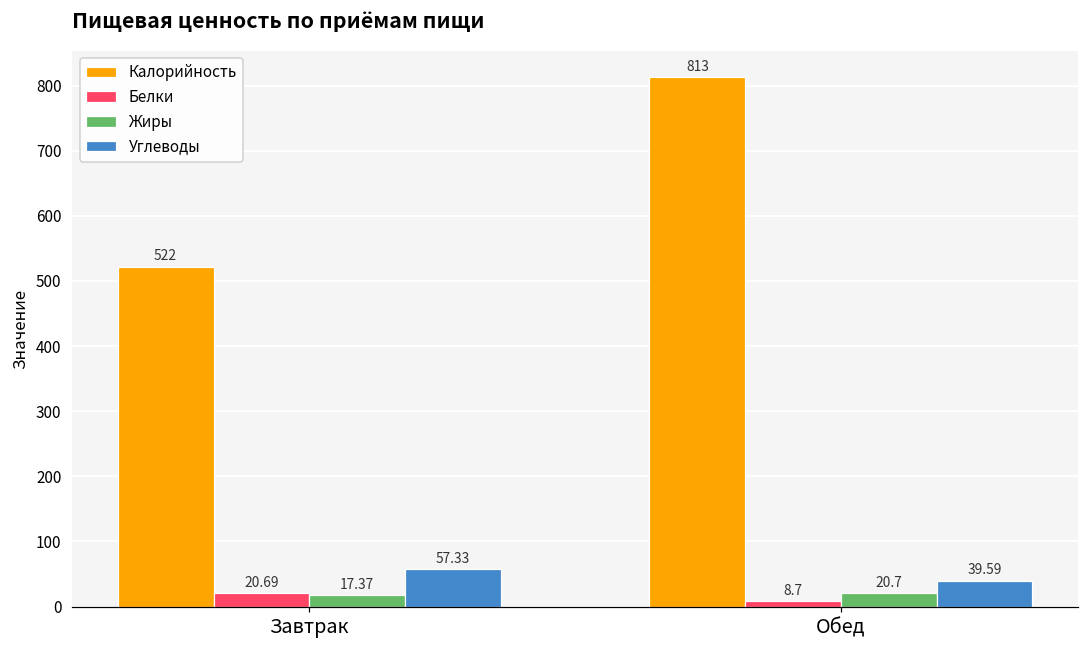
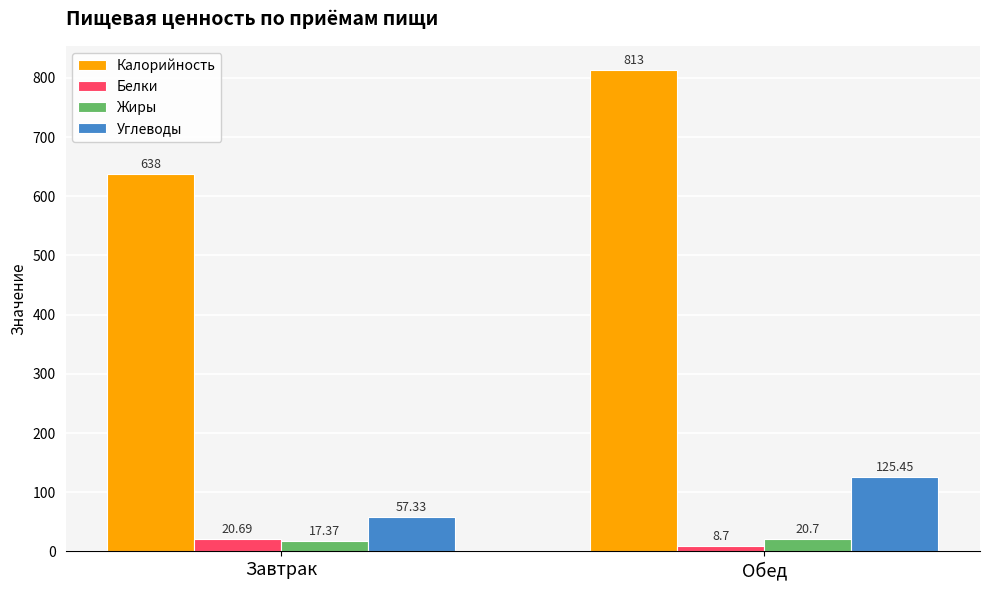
  {
    "Калорийность": {
-     "Завтрак": 522,
+     "Завтрак": 638,
      "Обед": 813
    },
    "Белки": {
      "Завтрак": 20.69,
      "Обед": 8.7
    },
    "Жиры": {
      "Завтрак": 17.37,
      "Обед": 20.7
    },
    "Углеводы": {
      "Завтрак": 57.33,
-     "Обед": 39.59
+     "Обед": 125.45
    }
  }
